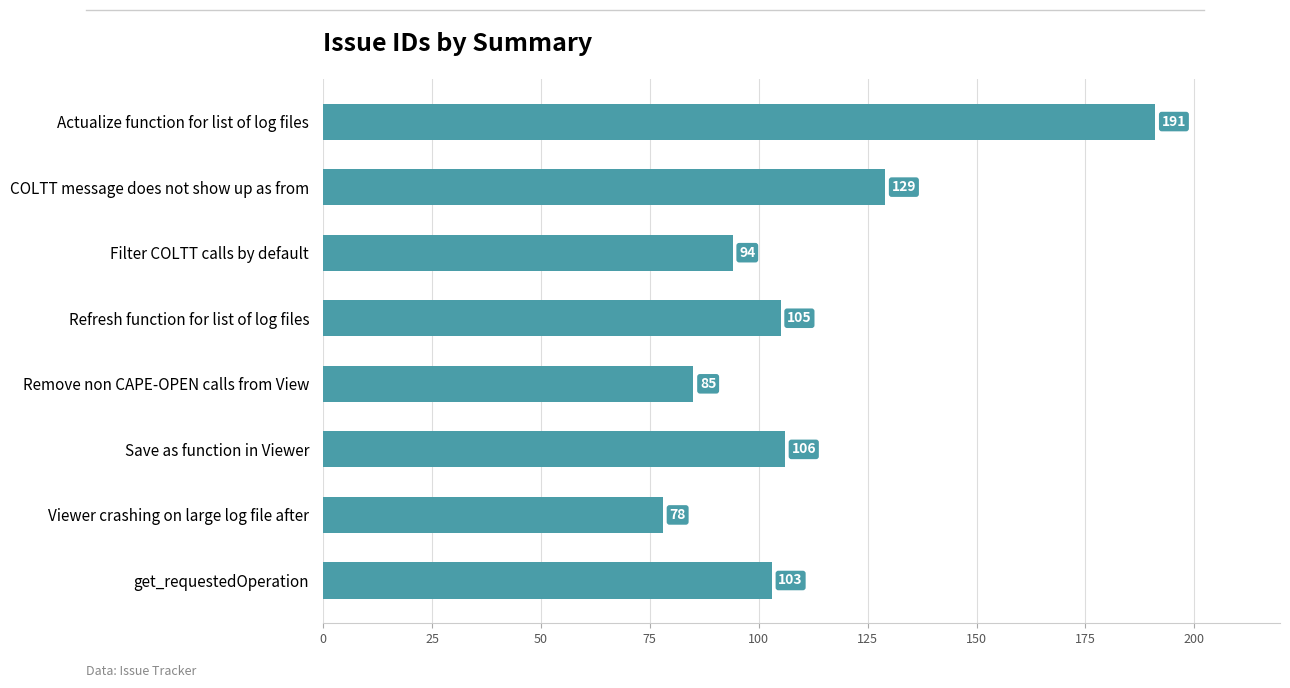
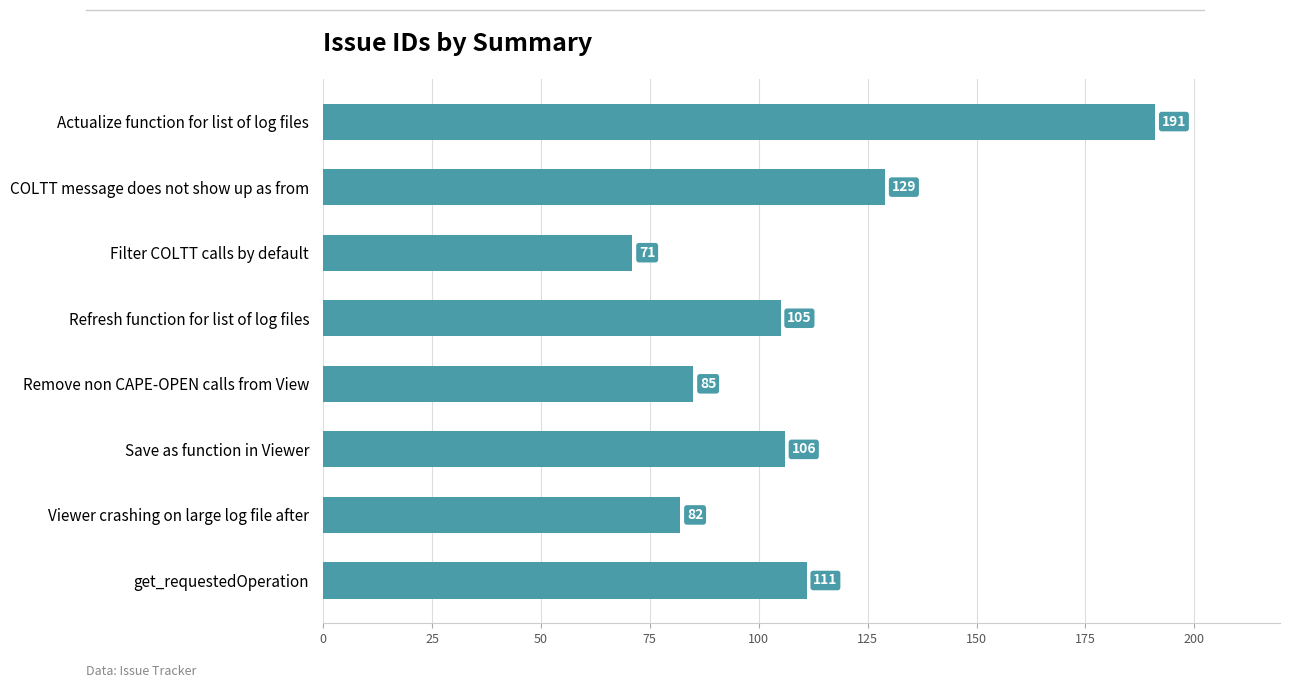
  {
-   "Filter COLTT calls by default": 94,
-   "Viewer crashing on large log file after": 78,
-   "get_requestedOperation": 103
+   "Filter COLTT calls by default": 71,
+   "Viewer crashing on large log file after": 82,
+   "get_requestedOperation": 111
  }
